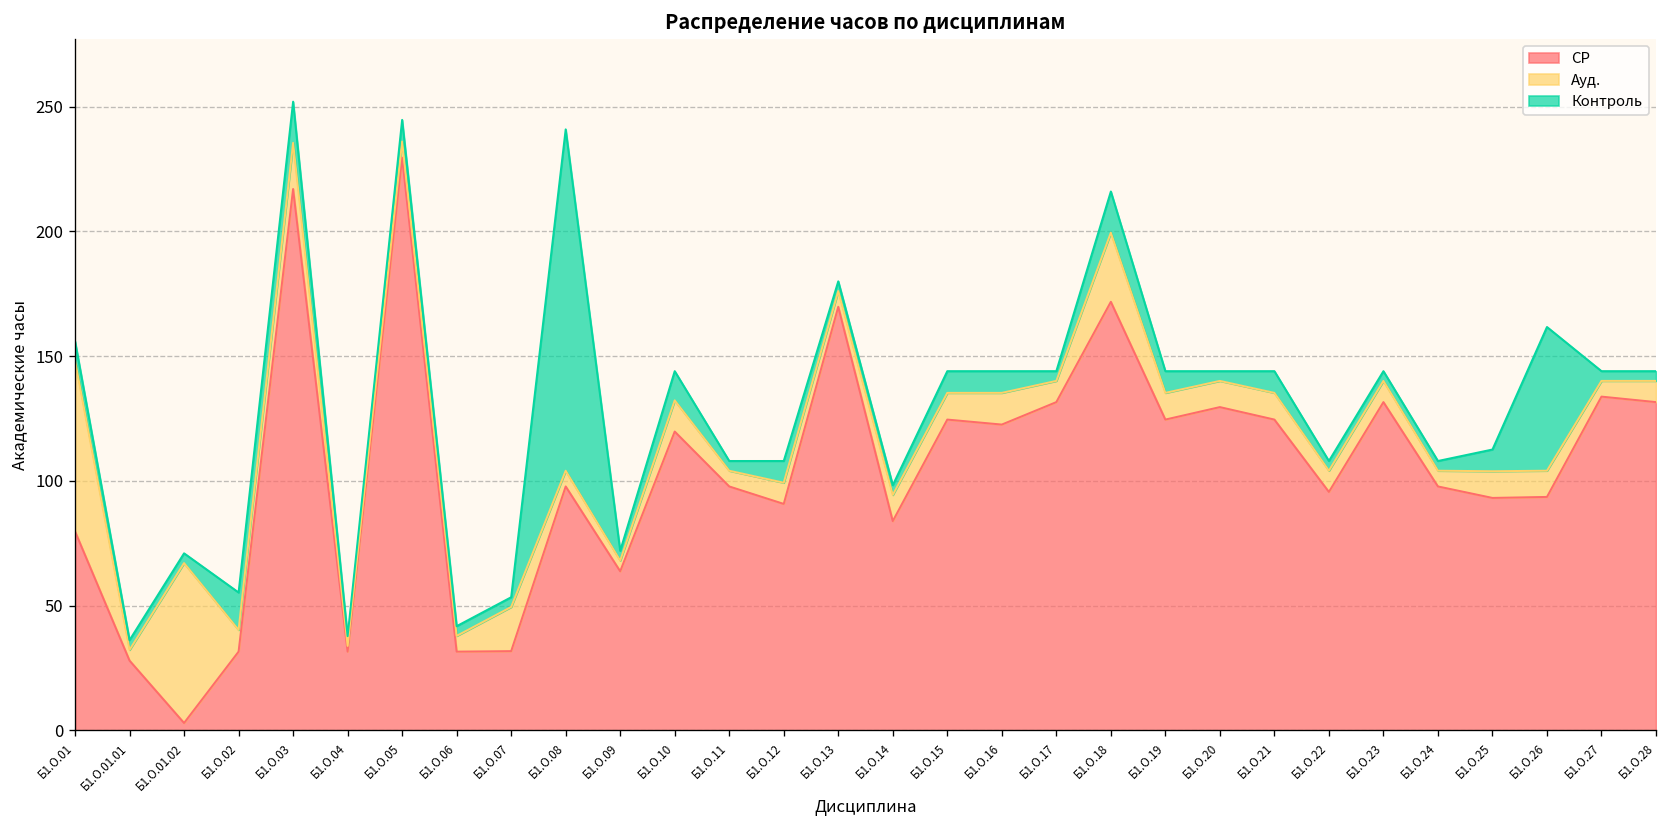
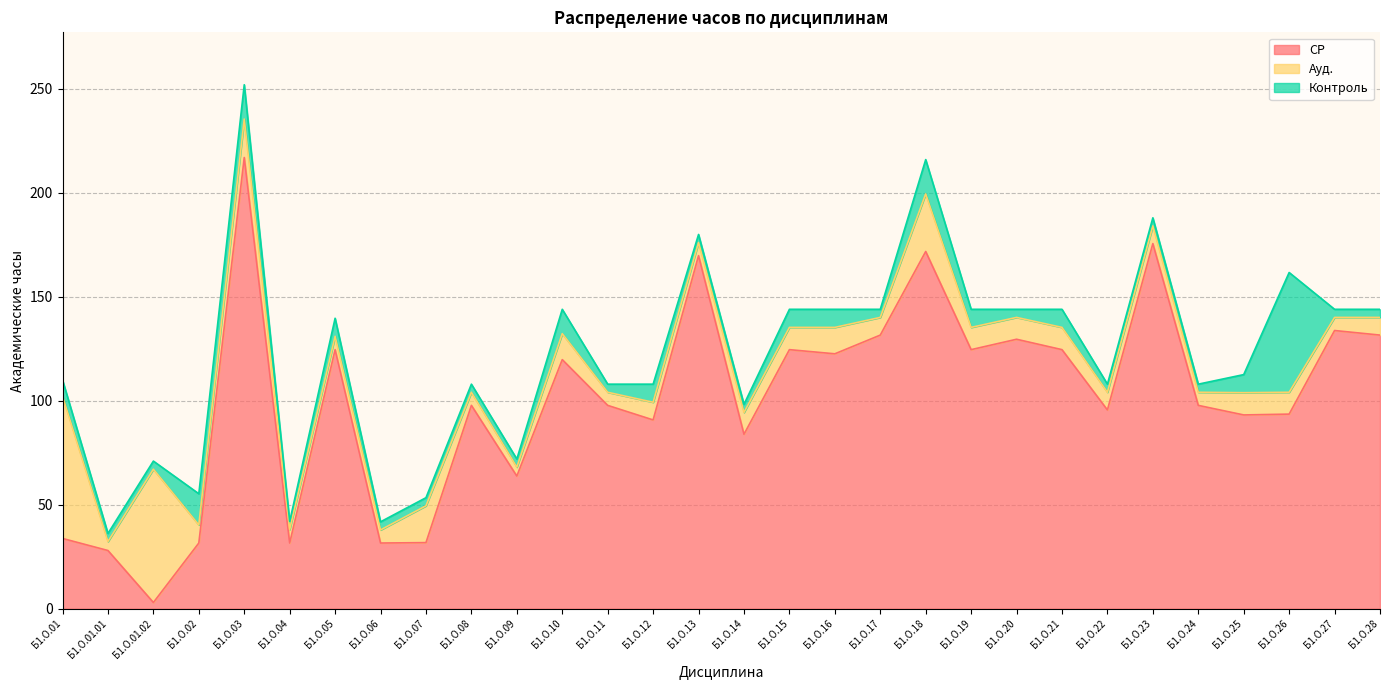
  {
    "СР": {
-     "Б1.О.01": 80,
+     "Б1.О.01": 34,
      "Б1.О.01.01": 28,
      "Б1.О.01.02": 3,
      "Б1.О.02": 32,
      "Б1.О.03": 217,
      "Б1.О.04": 32,
-     "Б1.О.05": 230,
+     "Б1.О.05": 125,
      "Б1.О.06": 32,
      "Б1.О.07": 32,
      "Б1.О.08": 98,
      "Б1.О.09": 64,
      "Б1.О.10": 120,
      "Б1.О.11": 98,
      "Б1.О.12": 91,
      "Б1.О.13": 170,
      "Б1.О.14": 84,
      "Б1.О.15": 125,
      "Б1.О.16": 123,
      "Б1.О.17": 132,
      "Б1.О.18": 172,
      "Б1.О.19": 125,
      "Б1.О.20": 130,
      "Б1.О.21": 125,
      "Б1.О.22": 96,
-     "Б1.О.23": 132,
+     "Б1.О.23": 176,
      "Б1.О.24": 98,
      "Б1.О.25": 93,
      "Б1.О.26": 94,
      "Б1.О.27": 134,
      "Б1.О.28": 132
    },
    "Ауд.": {
      "Б1.О.01": 68,
      "Б1.О.01.01": 4,
      "Б1.О.01.02": 64,
      "Б1.О.02": 9,
      "Б1.О.03": 19,
-     "Б1.О.04": 2,
+     "Б1.О.04": 7,
      "Б1.О.05": 6,
      "Б1.О.06": 6,
      "Б1.О.07": 18,
      "Б1.О.08": 6,
      "Б1.О.09": 4,
      "Б1.О.10": 13,
      "Б1.О.11": 6,
      "Б1.О.12": 9,
      "Б1.О.13": 6,
      "Б1.О.14": 11,
      "Б1.О.15": 11,
      "Б1.О.16": 13,
      "Б1.О.17": 9,
      "Б1.О.18": 28,
      "Б1.О.19": 11,
      "Б1.О.20": 11,
      "Б1.О.21": 11,
      "Б1.О.22": 9,
      "Б1.О.23": 9,
      "Б1.О.24": 6,
      "Б1.О.25": 11,
      "Б1.О.26": 11,
      "Б1.О.27": 6,
      "Б1.О.28": 9
    },
    "Контроль": {
      "Б1.О.01": 8,
      "Б1.О.01.01": 4,
      "Б1.О.01.02": 4,
      "Б1.О.02": 15,
      "Б1.О.03": 17,
      "Б1.О.04": 4,
      "Б1.О.05": 9,
      "Б1.О.06": 4,
      "Б1.О.07": 4,
-     "Б1.О.08": 137,
+     "Б1.О.08": 4,
      "Б1.О.09": 4,
      "Б1.О.10": 12,
      "Б1.О.11": 4,
      "Б1.О.12": 9,
      "Б1.О.13": 4,
      "Б1.О.14": 4,
      "Б1.О.15": 9,
      "Б1.О.16": 9,
      "Б1.О.17": 4,
      "Б1.О.18": 17,
      "Б1.О.19": 9,
      "Б1.О.20": 4,
      "Б1.О.21": 9,
      "Б1.О.22": 4,
      "Б1.О.23": 4,
      "Б1.О.24": 4,
      "Б1.О.25": 9,
      "Б1.О.26": 58,
      "Б1.О.27": 4,
      "Б1.О.28": 4
    }
  }
